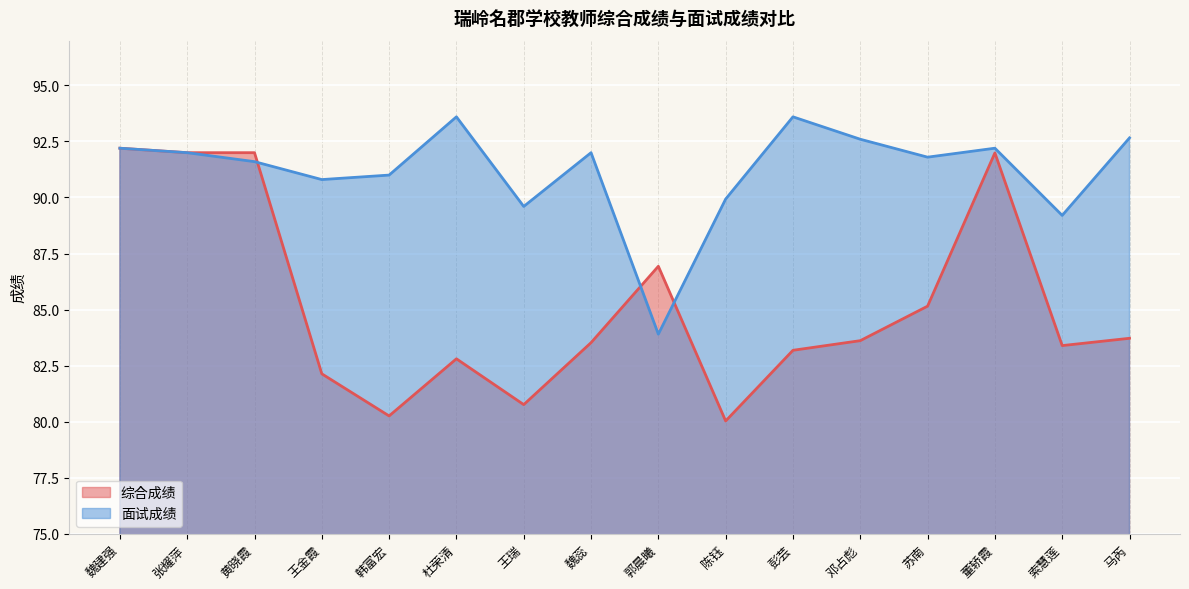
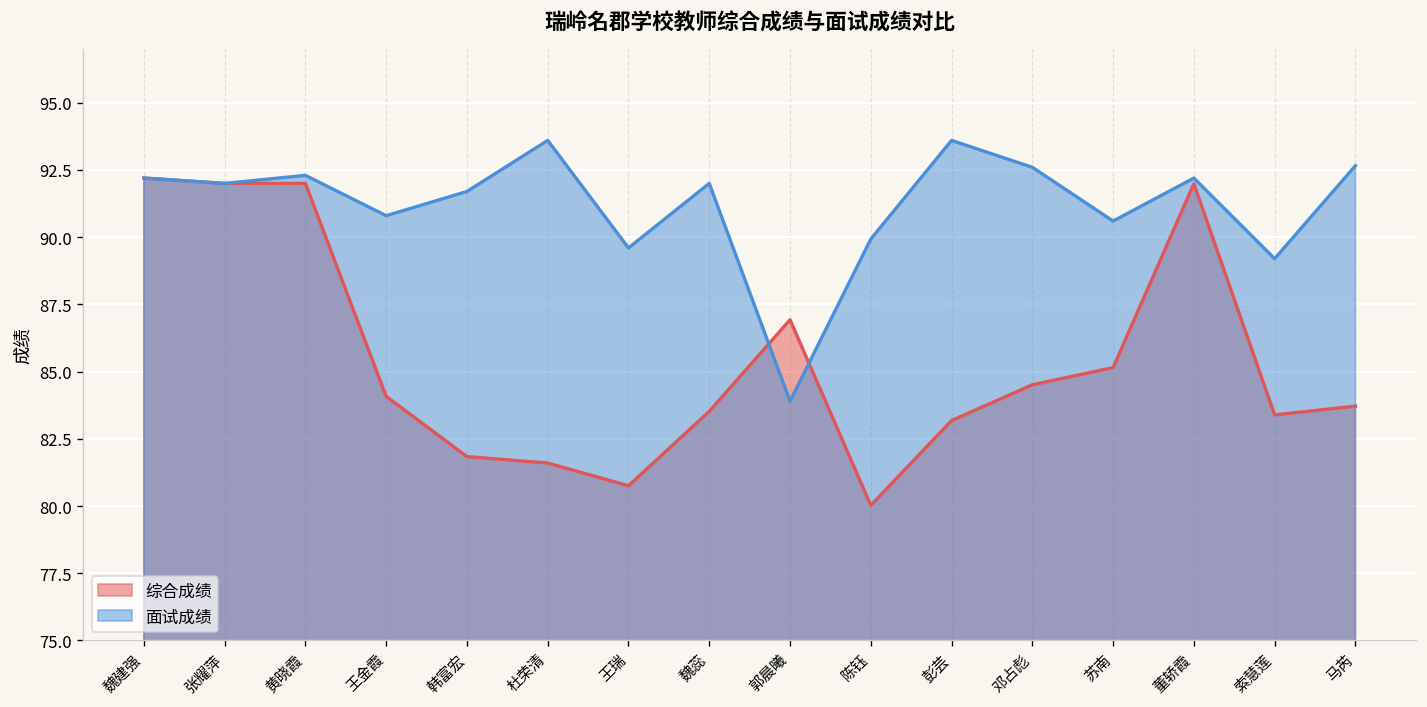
  {
    "综合成绩": {
      "黄晓霞": 92.0,
-     "王金霞": 82.1,
-     "韩富宏": 80.3,
-     "杜荣清": 82.8,
+     "王金霞": 84.1,
+     "韩富宏": 81.8,
+     "杜荣清": 81.6,
      "王瑞": 80.8,
      "魏蕊": 83.5,
      "郭晨曦": 86.9,
      "陈钰": 80.0,
      "彭芸": 83.2,
-     "邓占彪": 83.6,
+     "邓占彪": 84.5,
      "苏南": 85.2,
      "董轿霞": 92.0,
      "索慧莲": 83.4,
      "马芮": 83.7
    },
    "面试成绩": {
-     "黄晓霞": 91.6,
+     "黄晓霞": 92.3,
      "王金霞": 90.8,
-     "韩富宏": 91.0,
+     "韩富宏": 91.7,
      "杜荣清": 93.6,
      "王瑞": 89.6,
      "魏蕊": 92.0,
      "郭晨曦": 83.9,
      "陈钰": 89.9,
      "彭芸": 93.6,
      "邓占彪": 92.6,
-     "苏南": 91.8,
+     "苏南": 90.6,
      "董轿霞": 92.2,
      "索慧莲": 89.2,
      "马芮": 92.7
    }
  }
